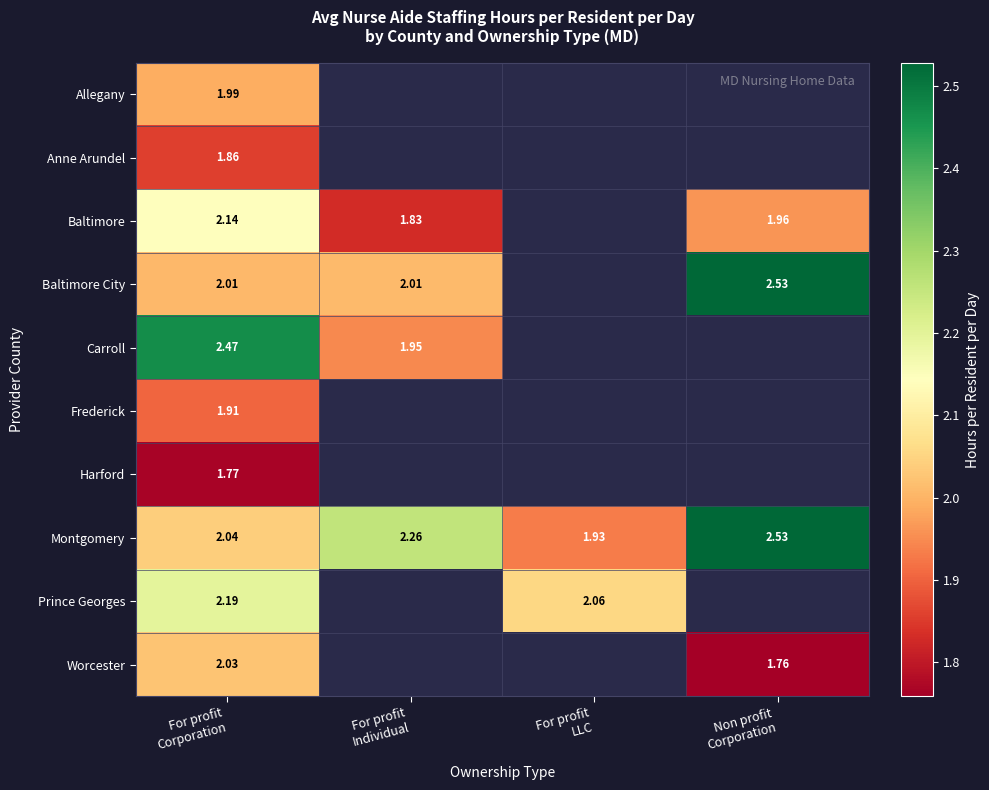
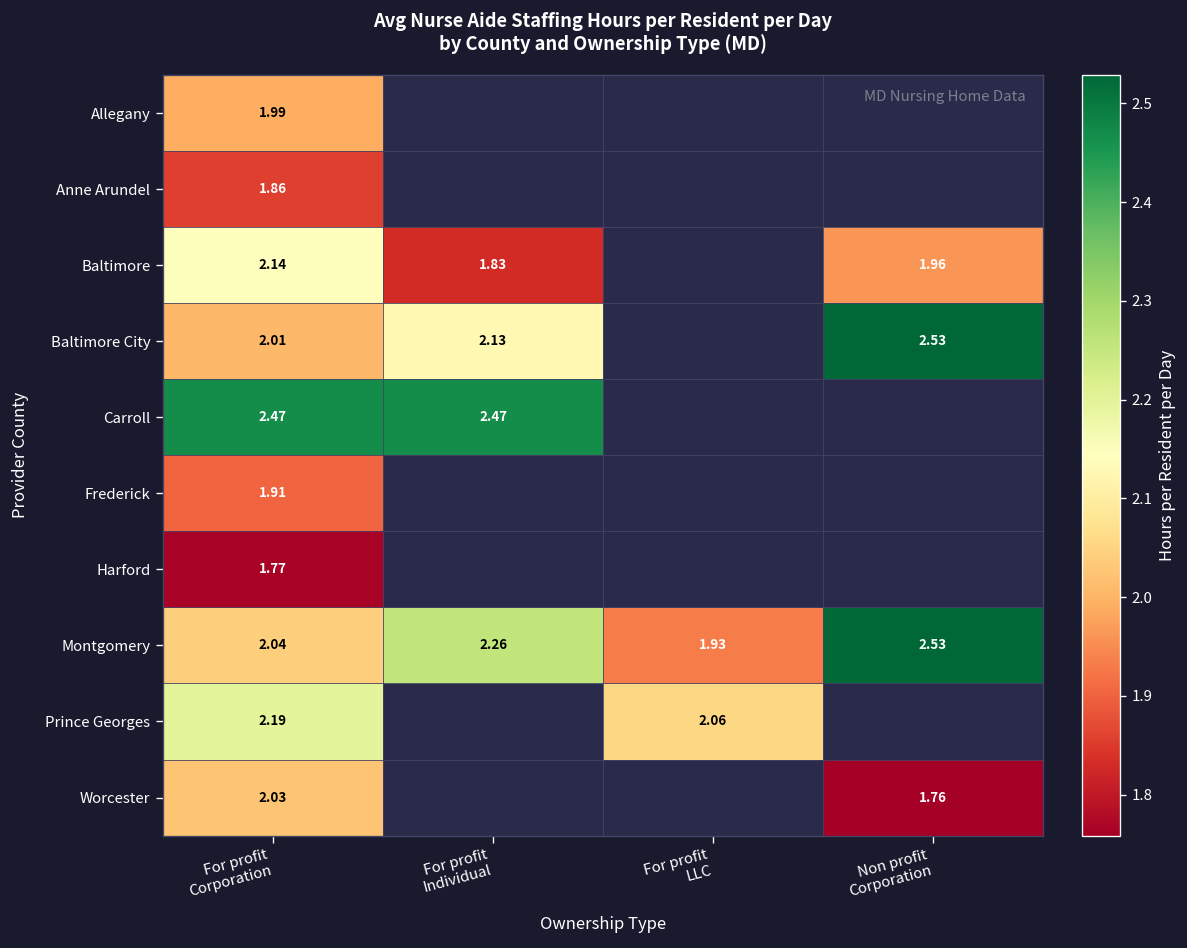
  {
    "Allegany": {
      "For profit Corporation": 1.99
    },
    "Anne Arundel": {
      "For profit Corporation": 1.86
    },
    "Baltimore": {
      "For profit Corporation": 2.14,
      "For profit Individual": 1.83,
      "Non profit Corporation": 1.96
    },
    "Baltimore City": {
      "For profit Corporation": 2.01,
-     "For profit Individual": 2.01,
+     "For profit Individual": 2.13,
      "Non profit Corporation": 2.53
    },
    "Carroll": {
      "For profit Corporation": 2.47,
-     "For profit Individual": 1.95
+     "For profit Individual": 2.47
    },
    "Frederick": {
      "For profit Corporation": 1.91
    },
    "Harford": {
      "For profit Corporation": 1.77
    },
    "Montgomery": {
      "For profit Corporation": 2.04,
      "For profit Individual": 2.26,
      "For profit LLC": 1.93,
      "Non profit Corporation": 2.53
    },
    "Prince Georges": {
      "For profit Corporation": 2.19,
      "For profit LLC": 2.06
    },
    "Worcester": {
      "For profit Corporation": 2.03,
      "Non profit Corporation": 1.76
    }
  }
